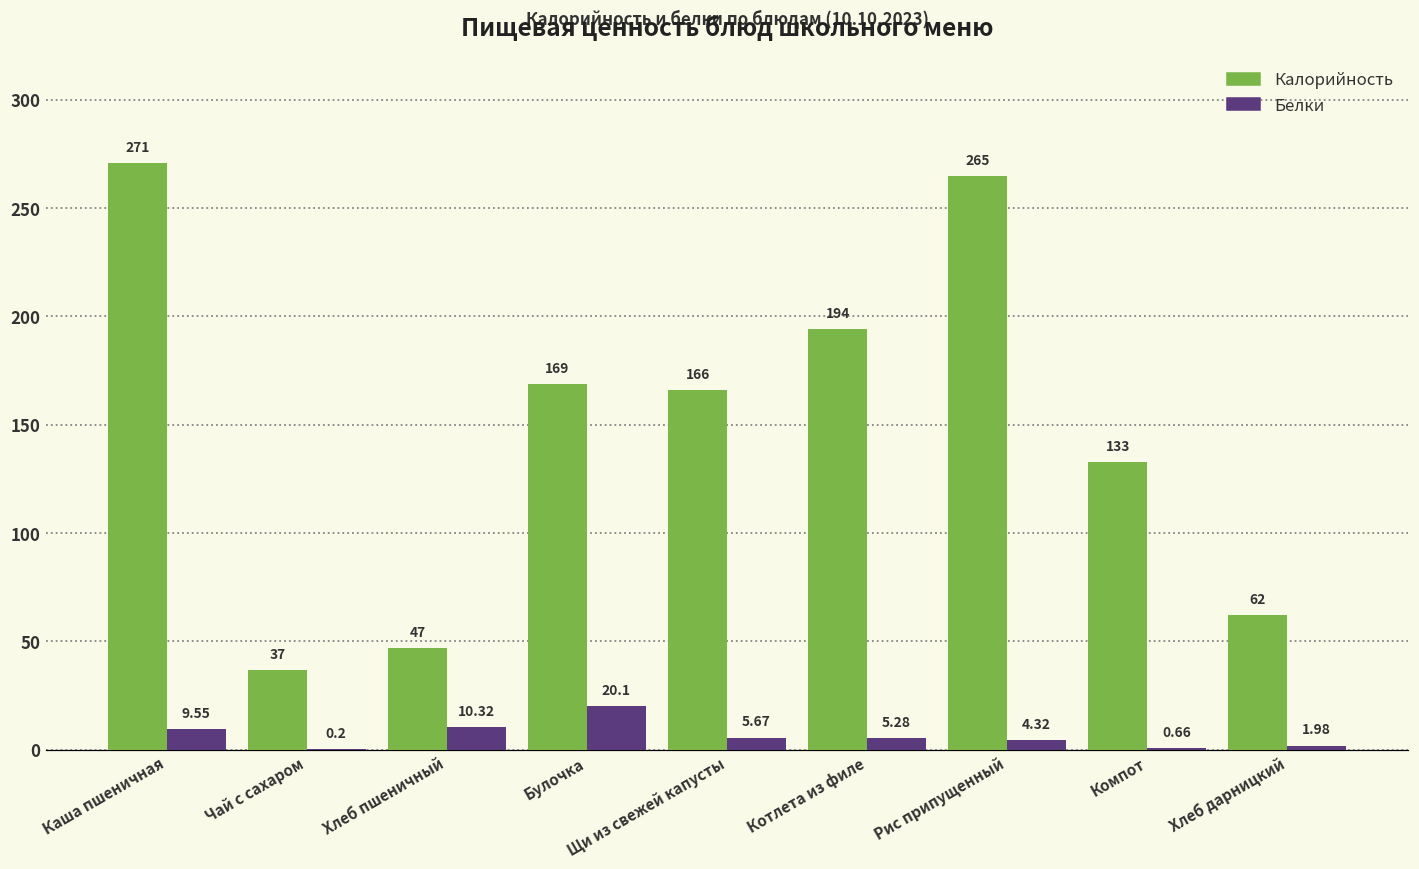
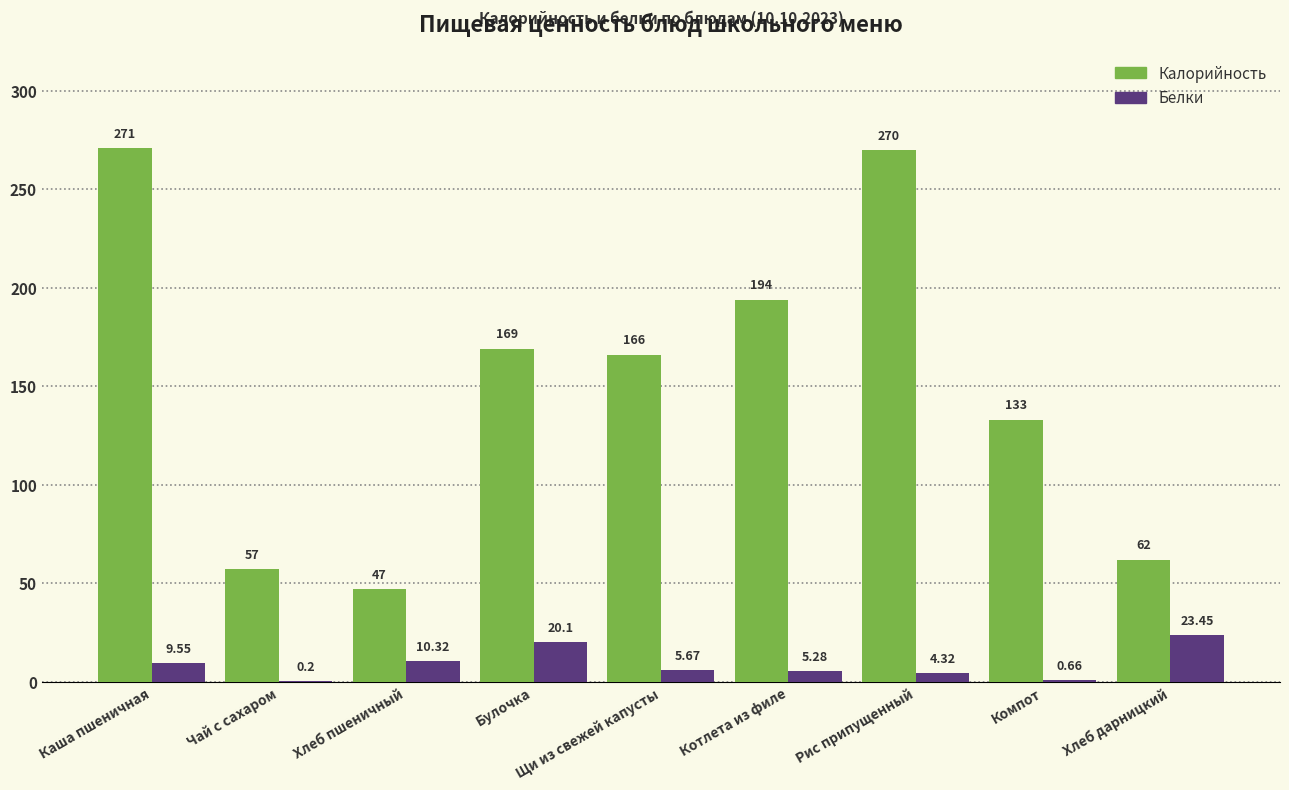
  {
    "Калорийность": {
      "Каша пшеничная": 271,
-     "Чай с сахаром": 37,
+     "Чай с сахаром": 57,
      "Хлеб пшеничный": 47,
      "Булочка": 169,
      "Щи из свежей капусты": 166,
      "Котлета из филе": 194,
-     "Рис припущенный": 265,
+     "Рис припущенный": 270,
      "Компот": 133,
      "Хлеб дарницкий": 62
    },
    "Белки": {
      "Каша пшеничная": 9.55,
      "Чай с сахаром": 0.2,
      "Хлеб пшеничный": 10.32,
      "Булочка": 20.1,
      "Щи из свежей капусты": 5.67,
      "Котлета из филе": 5.28,
      "Рис припущенный": 4.32,
      "Компот": 0.66,
-     "Хлеб дарницкий": 1.98
+     "Хлеб дарницкий": 23.45
    }
  }
